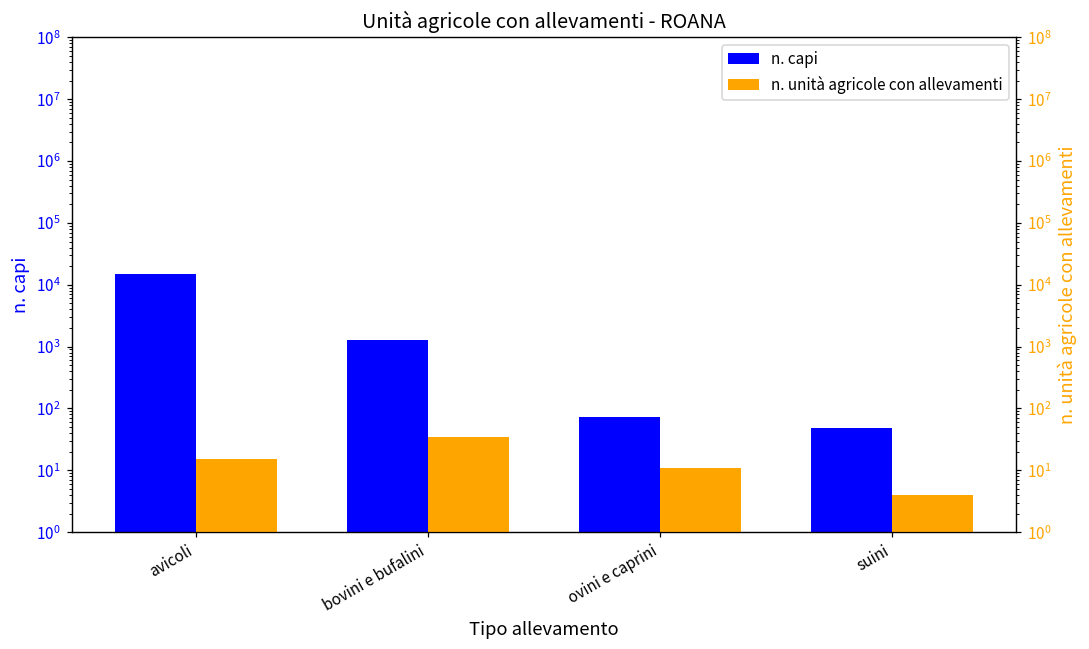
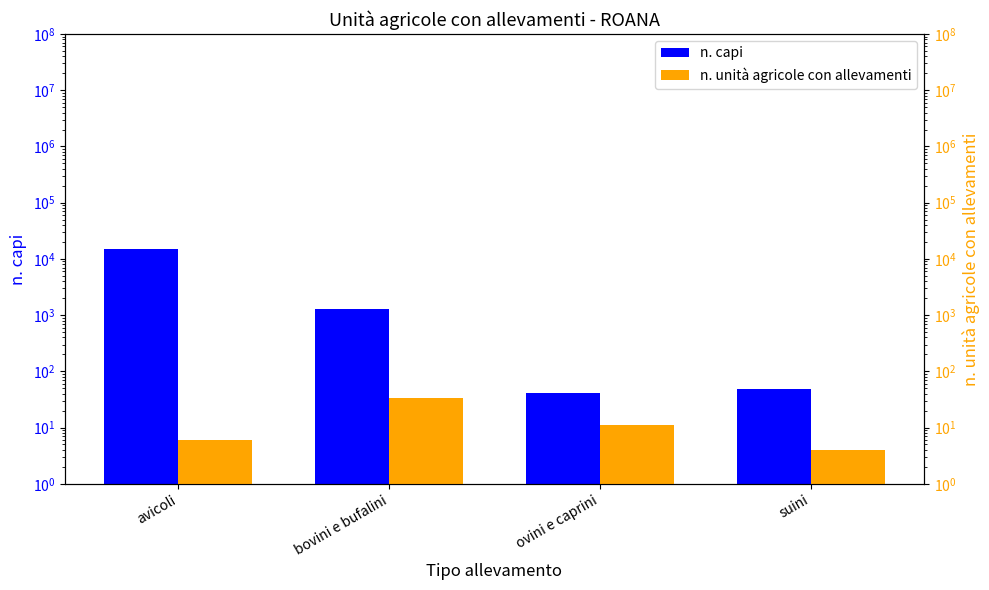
  {
    "n. capi": {
      "avicoli": 15000,
      "bovini e bufalini": 1300,
-     "ovini e caprini": 70,
+     "ovini e caprini": 40,
      "suini": 50
    },
    "n. unità agricole con allevamenti": {
-     "avicoli": 15,
+     "avicoli": 6,
      "bovini e bufalini": 30,
      "ovini e caprini": 11,
      "suini": 4
    }
  }
